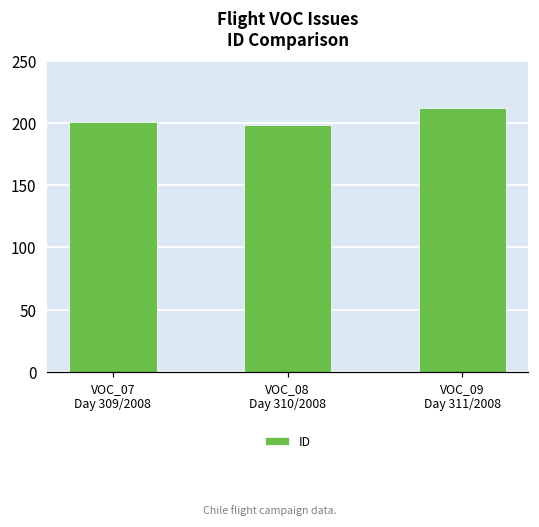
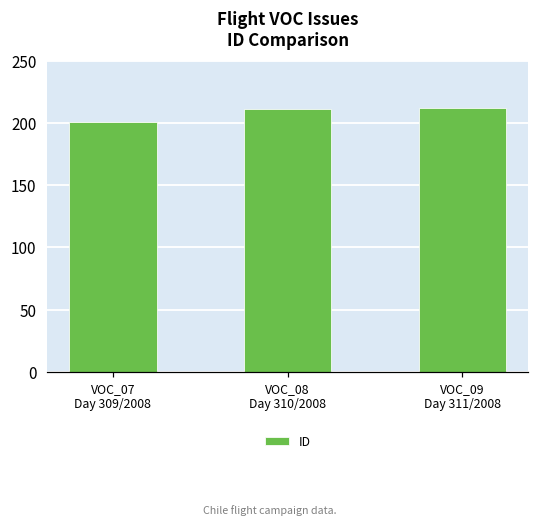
  {
    "VOC_07 Day 309/2008": 201,
-   "VOC_08 Day 310/2008": 198,
+   "VOC_08 Day 310/2008": 211,
    "VOC_09 Day 311/2008": 212
  }
